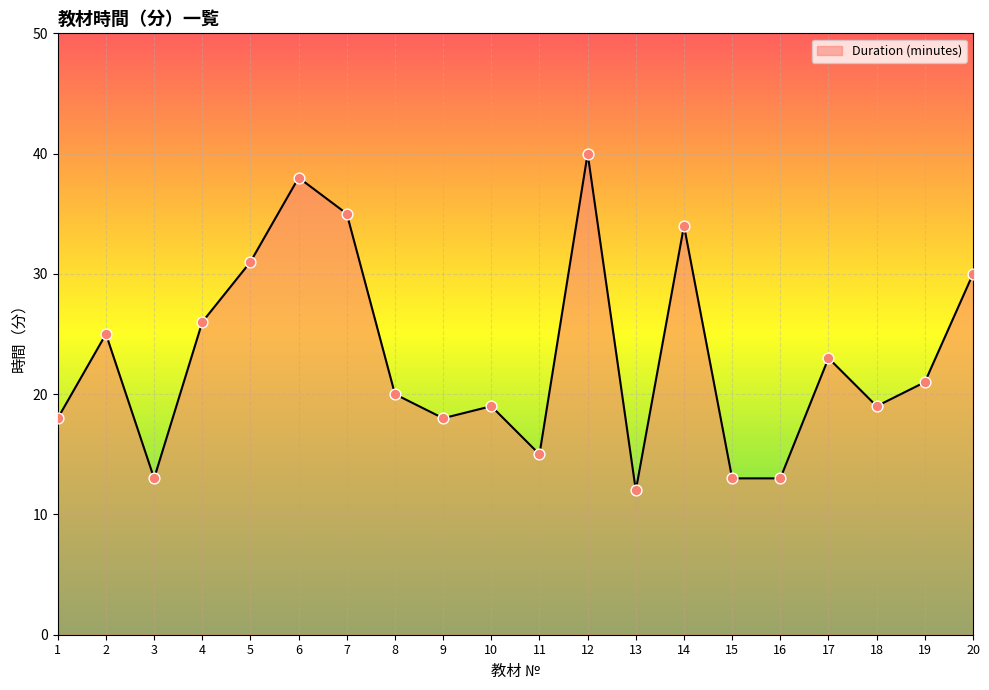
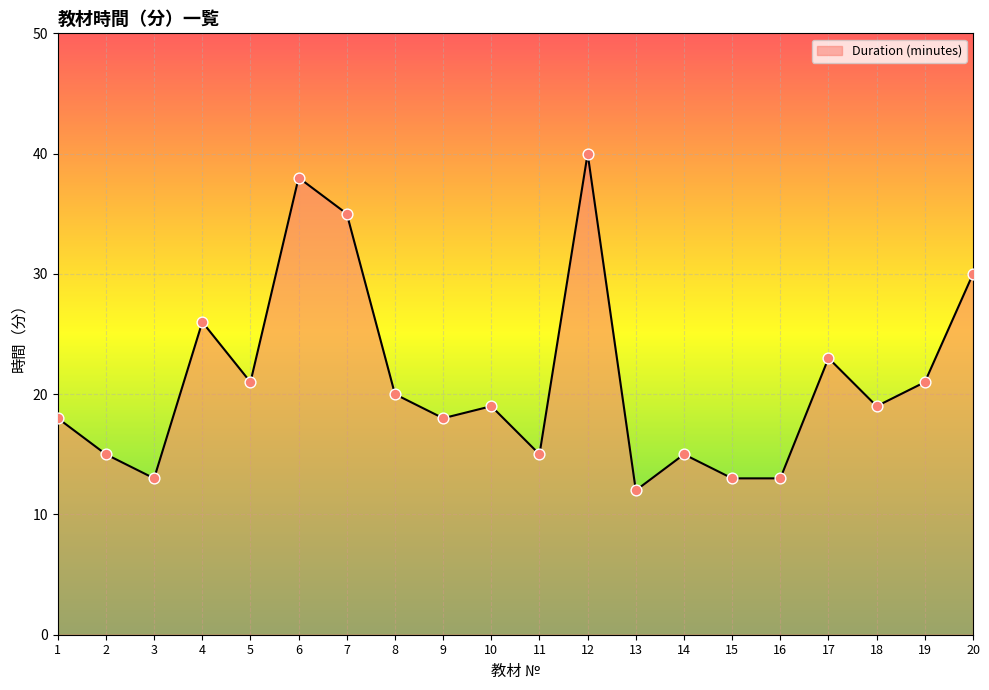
  {
    "1": 18,
-   "2": 25,
+   "2": 15,
    "3": 13,
    "4": 26,
-   "5": 31,
+   "5": 21,
    "6": 38,
    "7": 35,
    "8": 20,
    "9": 18,
    "10": 19,
    "11": 15,
    "12": 40,
    "13": 12,
-   "14": 34,
+   "14": 15,
    "15": 13,
    "16": 13,
    "17": 23,
    "18": 19,
    "19": 21,
    "20": 30
  }
